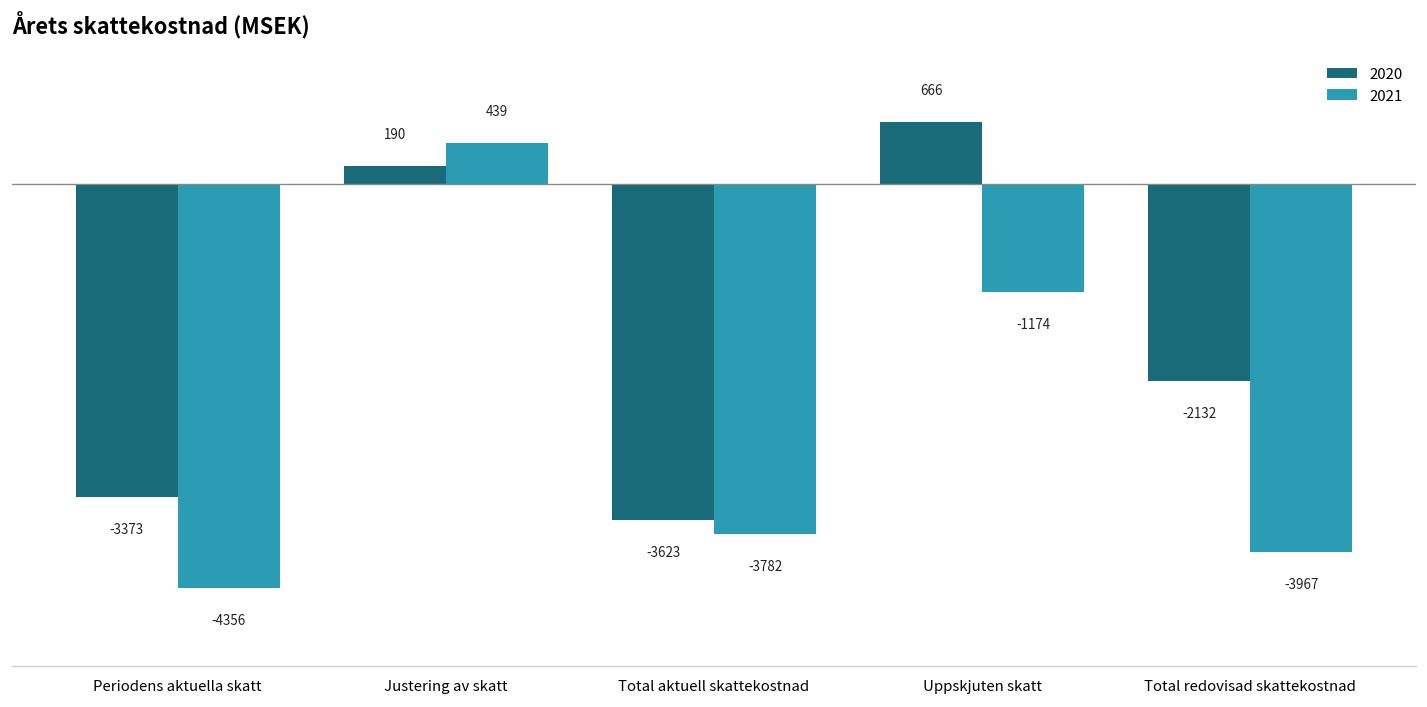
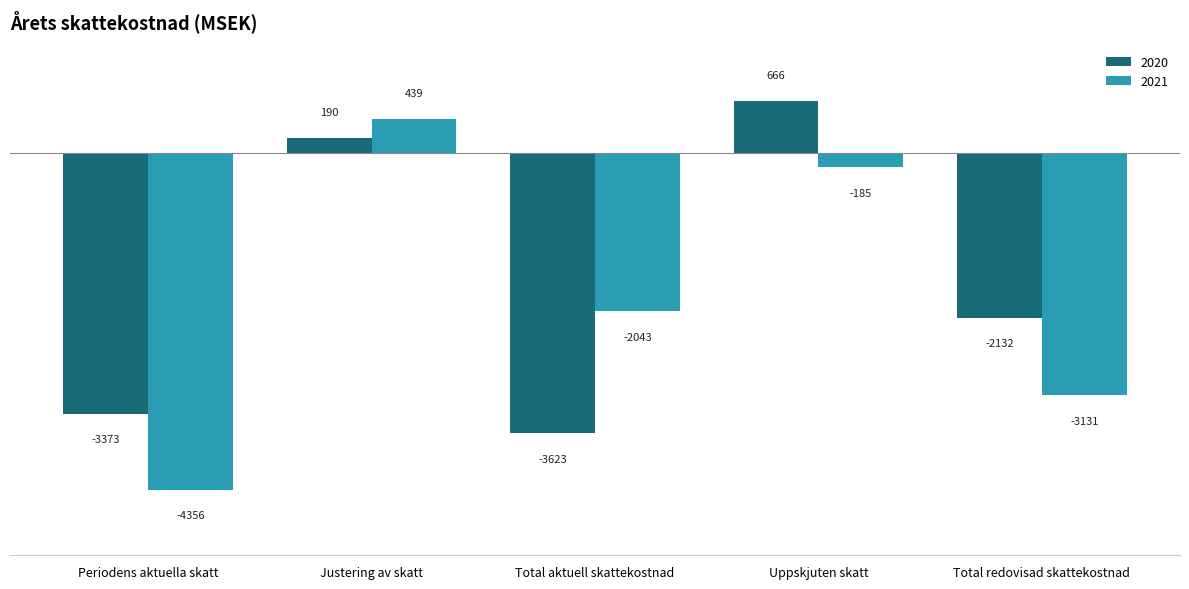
  {
    "2020": {
      "Periodens aktuella skatt": -3373,
      "Justering av skatt": 190,
      "Total aktuell skattekostnad": -3623,
      "Uppskjuten skatt": 666,
      "Total redovisad skattekostnad": -2132
    },
    "2021": {
      "Periodens aktuella skatt": -4356,
      "Justering av skatt": 439,
-     "Total aktuell skattekostnad": -3782,
-     "Uppskjuten skatt": -1174,
-     "Total redovisad skattekostnad": -3967
+     "Total aktuell skattekostnad": -2043,
+     "Uppskjuten skatt": -185,
+     "Total redovisad skattekostnad": -3131
    }
  }
